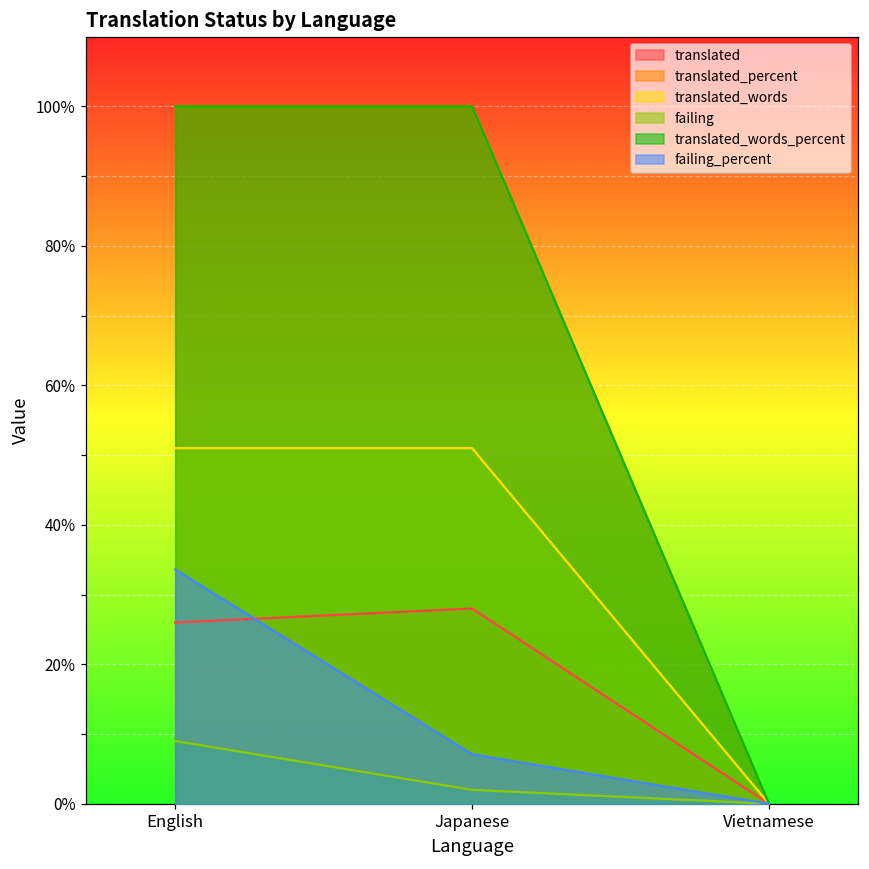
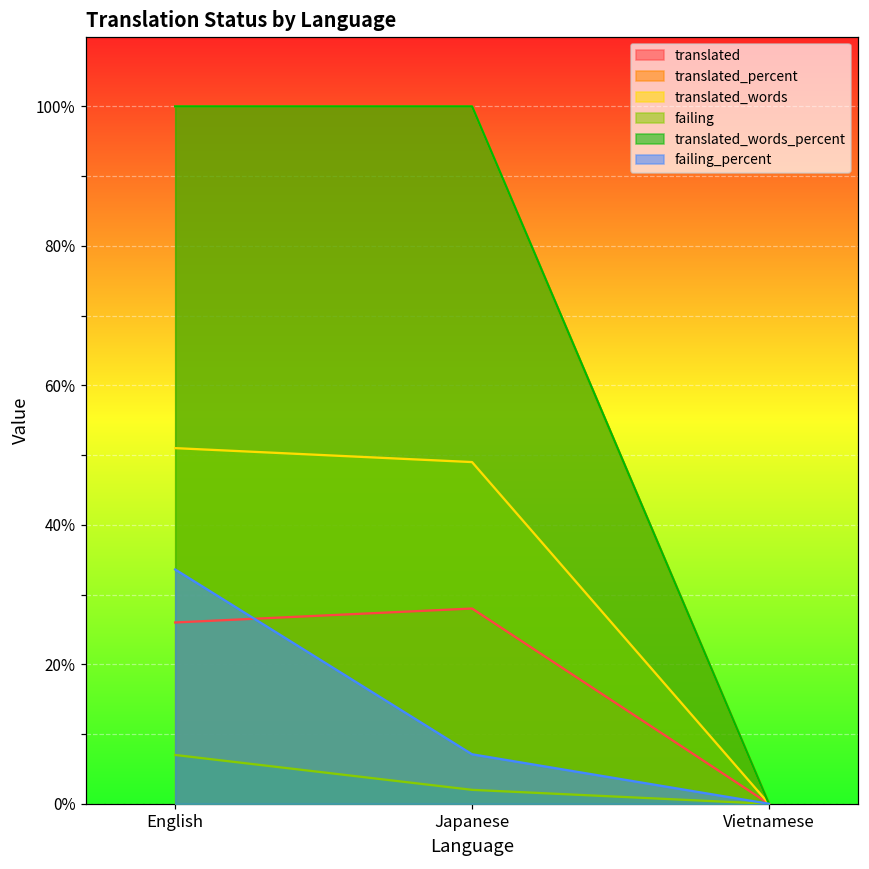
  {
    "translated": {
      "English": "26%",
      "Japanese": "28%"
    },
    "translated_words_percent": {
      "English": "100%",
      "Japanese": "100%"
    },
    "translated_words": {
      "English": "51%",
-     "Japanese": "51%"
+     "Japanese": "49%"
    },
    "failing": {
-     "English": "9%",
+     "English": "7%",
      "Japanese": "2%"
    },
    "failing_percent": {
      "English": "34%",
      "Japanese": "7%"
    }
  }
